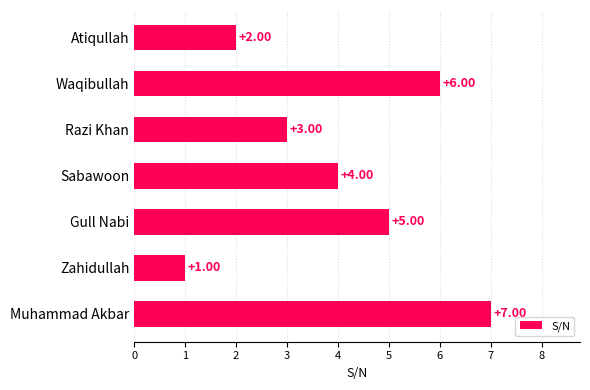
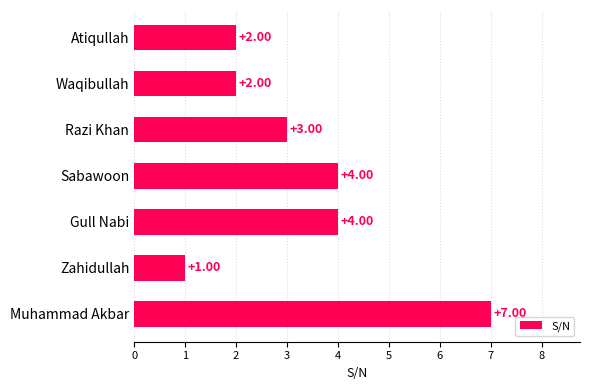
  {
    "Atiqullah": "+2.00",
-   "Waqibullah": "+6.00",
+   "Waqibullah": "+2.00",
    "Razi Khan": "+3.00",
    "Sabawoon": "+4.00",
-   "Gull Nabi": "+5.00",
+   "Gull Nabi": "+4.00",
    "Zahidullah": "+1.00"
  }
